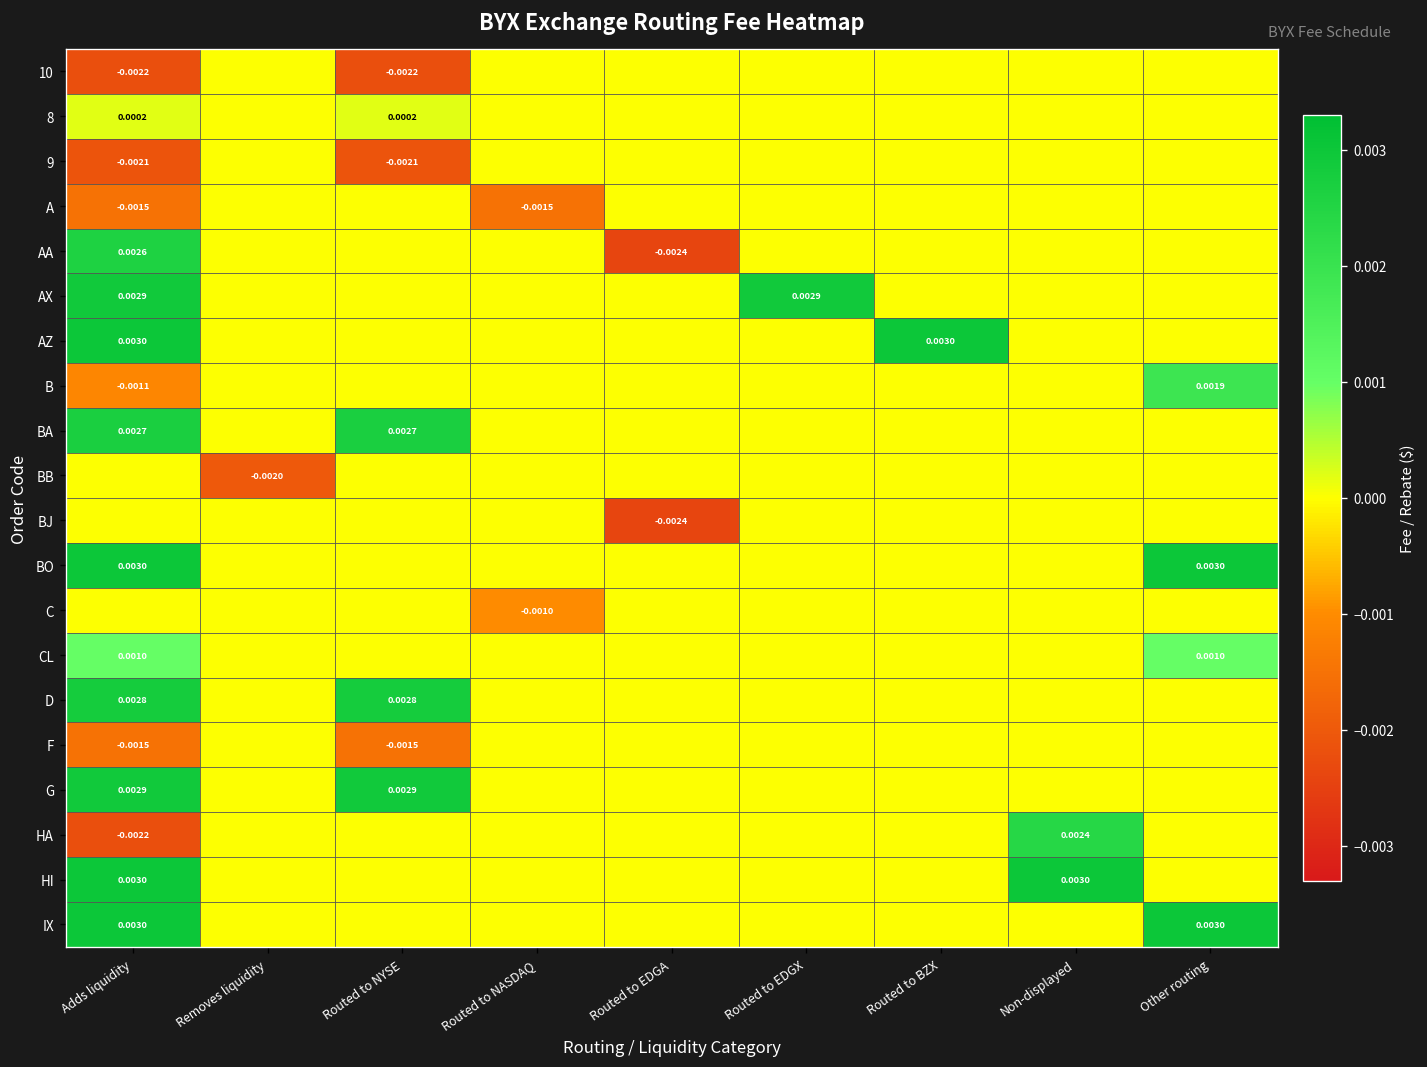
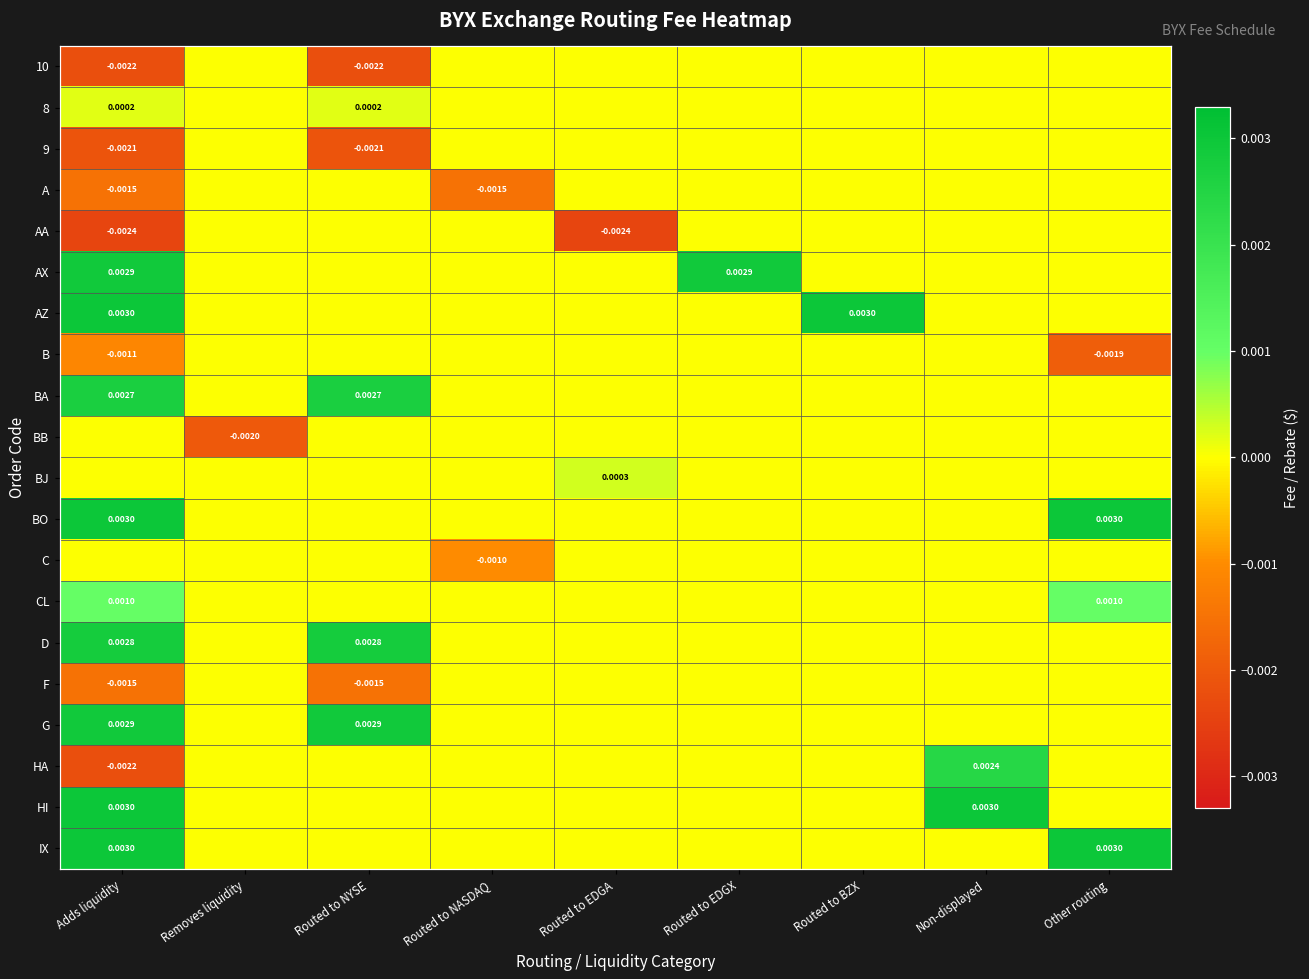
  {
    "10": {
      "Adds liquidity": -0.0022,
      "Routed to NYSE": -0.0022
    },
    "8": {
      "Adds liquidity": 0.0002,
      "Routed to NYSE": 0.0002
    },
    "9": {
      "Adds liquidity": -0.0021,
      "Routed to NYSE": -0.0021
    },
    "A": {
      "Adds liquidity": -0.0015,
      "Routed to NASDAQ": -0.0015
    },
    "AA": {
-     "Adds liquidity": 0.0026,
+     "Adds liquidity": -0.0024,
      "Routed to EDGA": -0.0024
    },
    "AX": {
      "Adds liquidity": 0.0029,
      "Routed to EDGX": 0.0029
    },
    "AZ": {
      "Adds liquidity": 0.0030,
      "Routed to BZX": 0.0030
    },
    "B": {
      "Adds liquidity": -0.0011,
-     "Other routing": 0.0019
+     "Other routing": -0.0019
    },
    "BA": {
      "Adds liquidity": 0.0027,
      "Routed to NYSE": 0.0027
    },
    "BB": {
      "Removes liquidity": -0.0020
    },
    "BJ": {
-     "Routed to EDGA": -0.0024
+     "Routed to EDGA": 0.0003
    },
    "BO": {
      "Adds liquidity": 0.0030,
      "Other routing": 0.0030
    },
    "C": {
      "Routed to NASDAQ": -0.0010
    },
    "CL": {
      "Adds liquidity": 0.0010,
      "Other routing": 0.0010
    },
    "D": {
      "Adds liquidity": 0.0028,
      "Routed to NYSE": 0.0028
    },
    "F": {
      "Adds liquidity": -0.0015,
      "Routed to NYSE": -0.0015
    },
    "G": {
      "Adds liquidity": 0.0029,
      "Routed to NYSE": 0.0029
    },
    "HA": {
      "Adds liquidity": -0.0022,
      "Non-displayed": 0.0024
    },
    "HI": {
      "Adds liquidity": 0.0030,
      "Non-displayed": 0.0030
    },
    "IX": {
      "Adds liquidity": 0.0030,
      "Other routing": 0.0030
    }
  }
